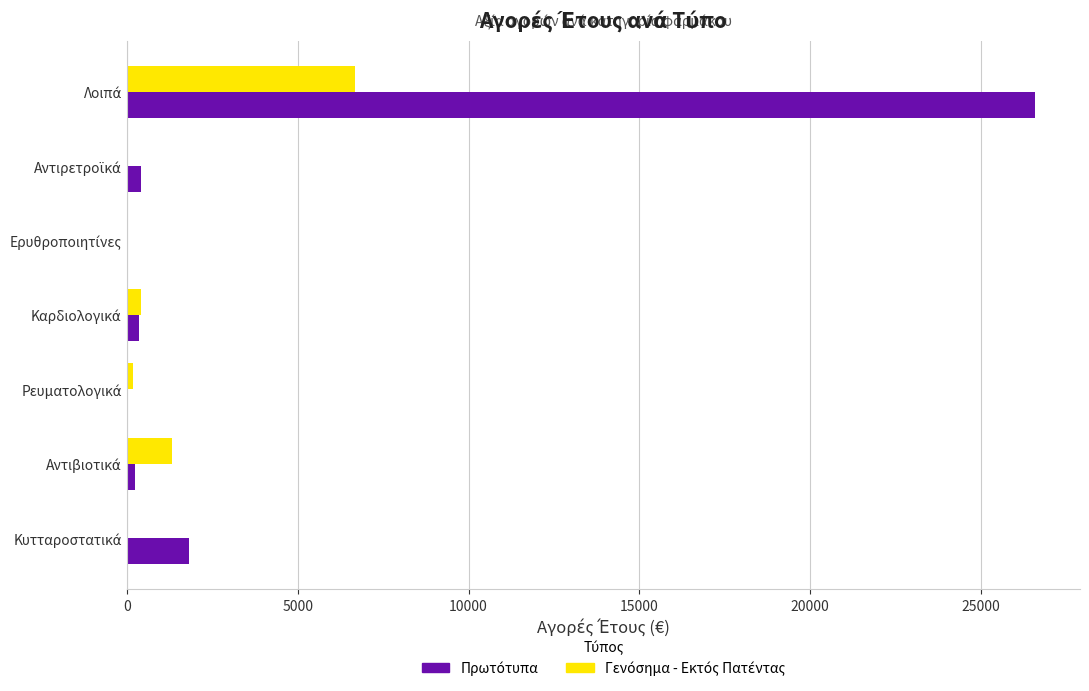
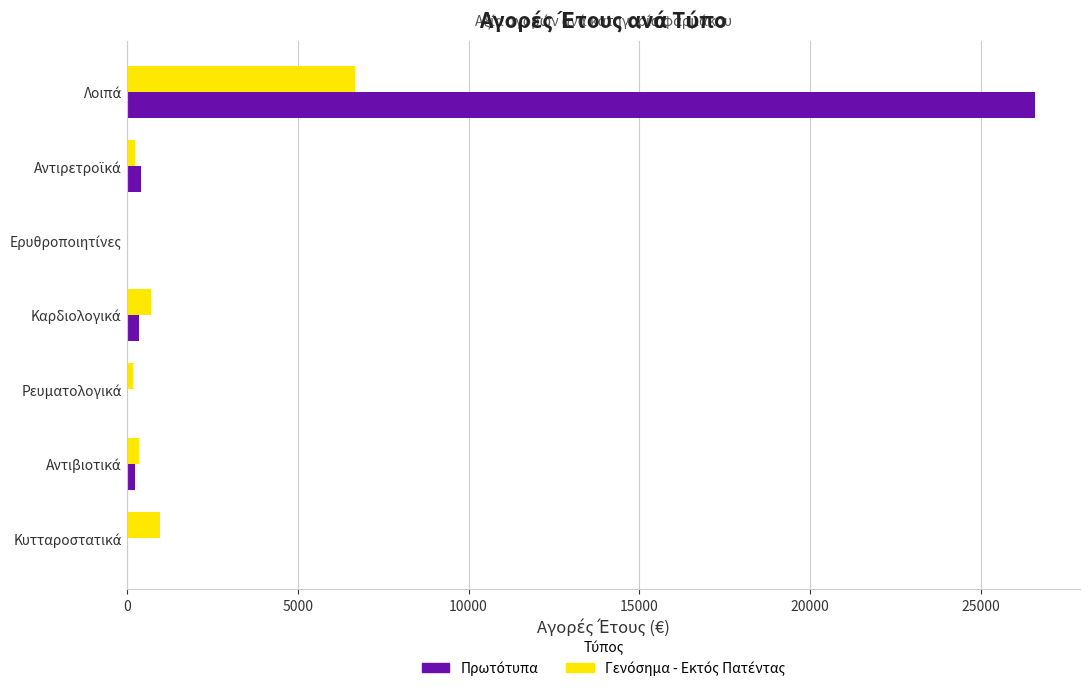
  {
    "Πρωτότυπα": {
      "Λοιπά": 26600,
      "Αντιρετροϊκά": 400,
      "Ερυθροποιητίνες": 0,
      "Καρδιολογικά": 300,
      "Ρευματολογικά": 0,
      "Αντιβιοτικά": 200,
-     "Κυτταροστατικά": 1800
+     "Κυτταροστατικά": 0
    },
    "Γενόσημα - Εκτός Πατέντας": {
      "Λοιπά": 6700,
-     "Αντιρετροϊκά": 0,
+     "Αντιρετροϊκά": 200,
      "Ερυθροποιητίνες": 0,
-     "Καρδιολογικά": 400,
+     "Καρδιολογικά": 700,
      "Ρευματολογικά": 200,
-     "Αντιβιοτικά": 1300,
-     "Κυτταροστατικά": 0
+     "Αντιβιοτικά": 400,
+     "Κυτταροστατικά": 1000
    }
  }
